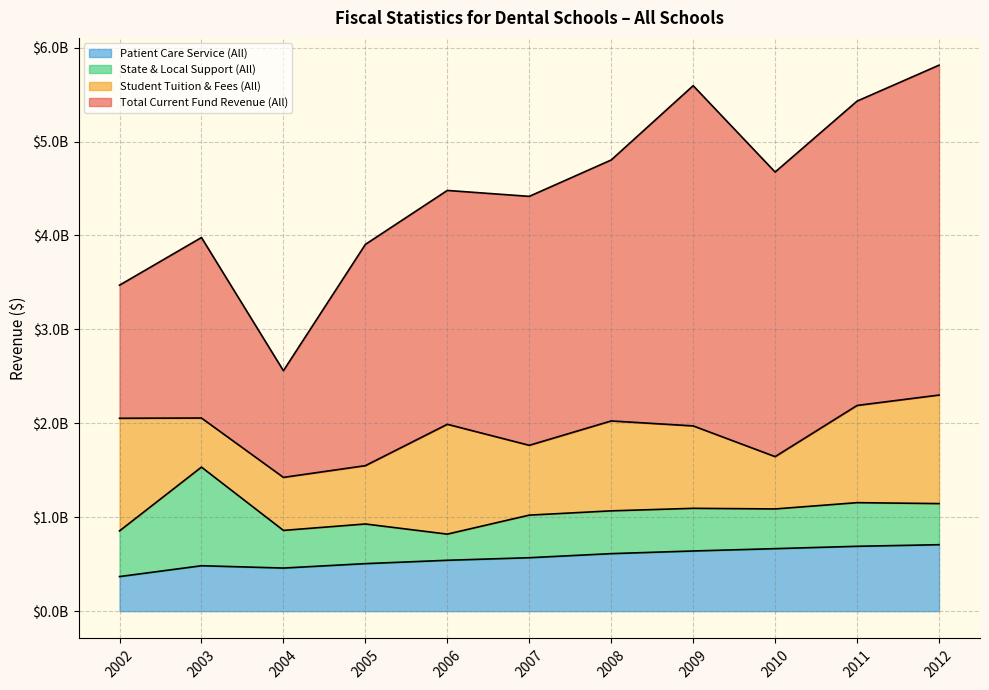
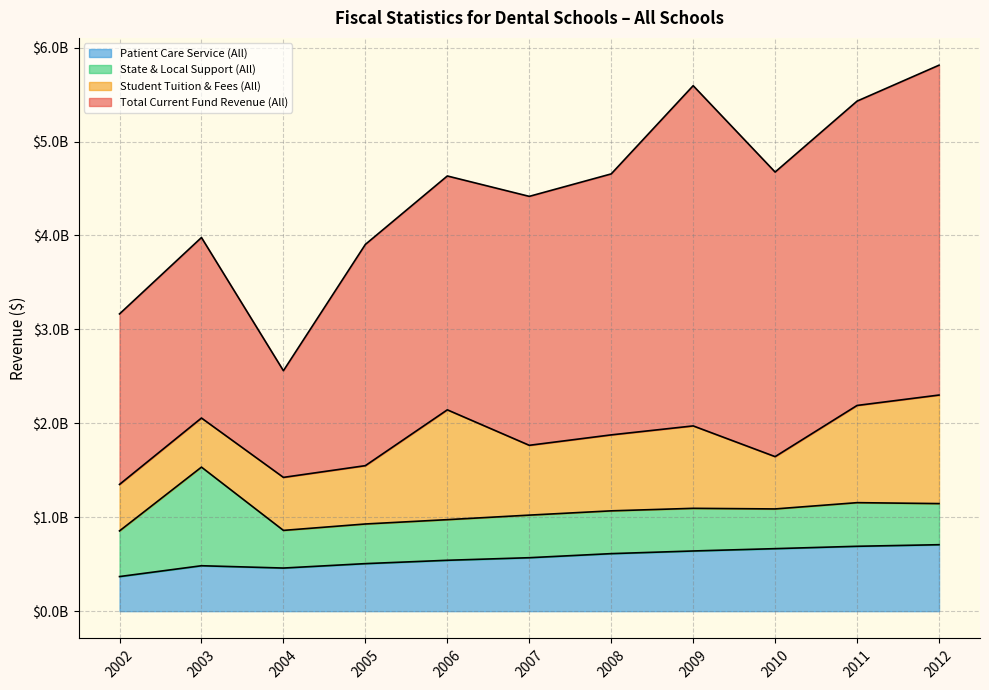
  {
    "Patient Care Service (All)": {
      "2002": "$400000000",
      "2003": "$500000000",
      "2004": "$500000000",
      "2005": "$500000000",
      "2006": "$500000000",
      "2007": "$600000000",
      "2008": "$600000000",
      "2009": "$600000000",
      "2010": "$700000000",
      "2011": "$700000000",
      "2012": "$700000000"
    },
    "State & Local Support (All)": {
      "2002": "$500000000",
      "2003": "$1000000000",
      "2004": "$400000000",
      "2005": "$400000000",
-     "2006": "$300000000",
+     "2006": "$400000000",
      "2007": "$500000000",
      "2008": "$500000000",
      "2009": "$500000000",
      "2010": "$400000000",
      "2011": "$500000000",
      "2012": "$400000000"
    },
    "Student Tuition & Fees (All)": {
-     "2002": "$1200000000",
+     "2002": "$500000000",
      "2003": "$500000000",
      "2004": "$600000000",
      "2005": "$600000000",
      "2006": "$1200000000",
      "2007": "$700000000",
-     "2008": "$1000000000",
+     "2008": "$800000000",
      "2009": "$900000000",
      "2010": "$600000000",
      "2011": "$1000000000",
      "2012": "$1200000000"
    },
    "Total Current Fund Revenue (All)": {
-     "2002": "$1400000000",
+     "2002": "$1800000000",
      "2003": "$1900000000",
      "2004": "$1100000000",
      "2005": "$2400000000",
      "2006": "$2500000000",
      "2007": "$2700000000",
      "2008": "$2800000000",
      "2009": "$3600000000",
      "2010": "$3000000000",
      "2011": "$3200000000",
      "2012": "$3500000000"
    }
  }
